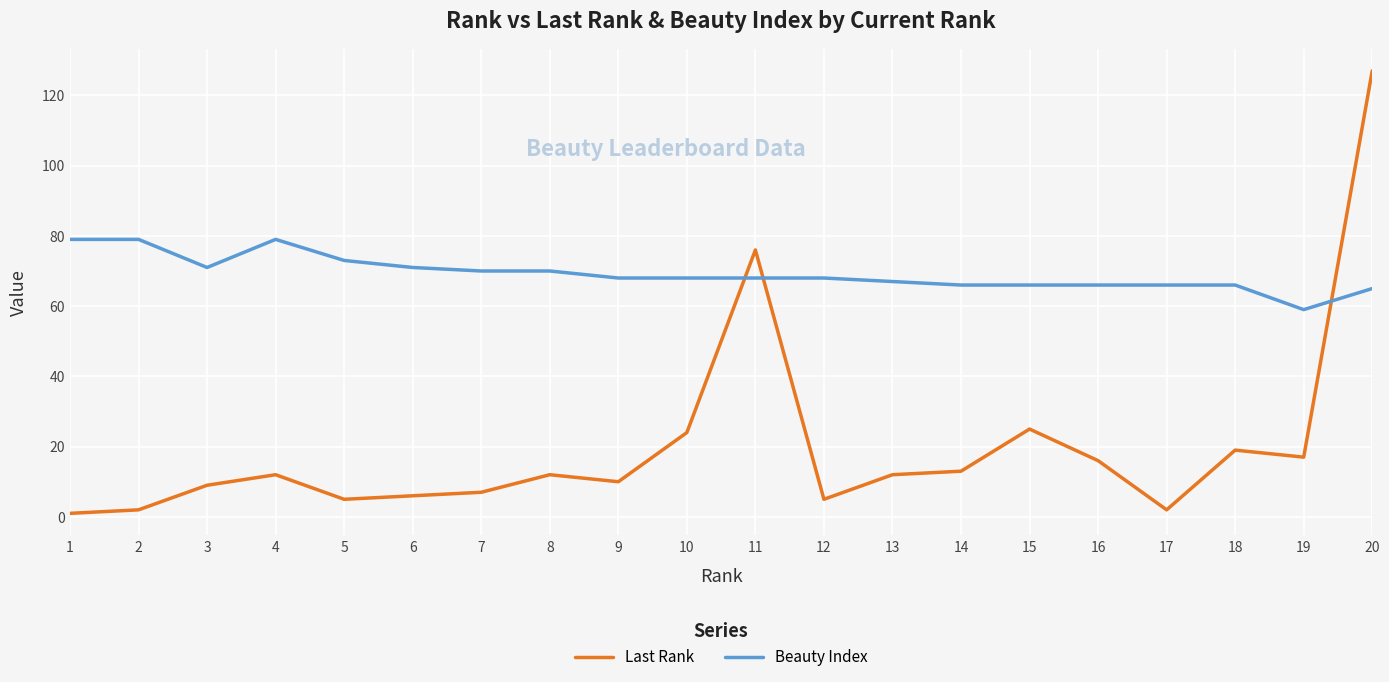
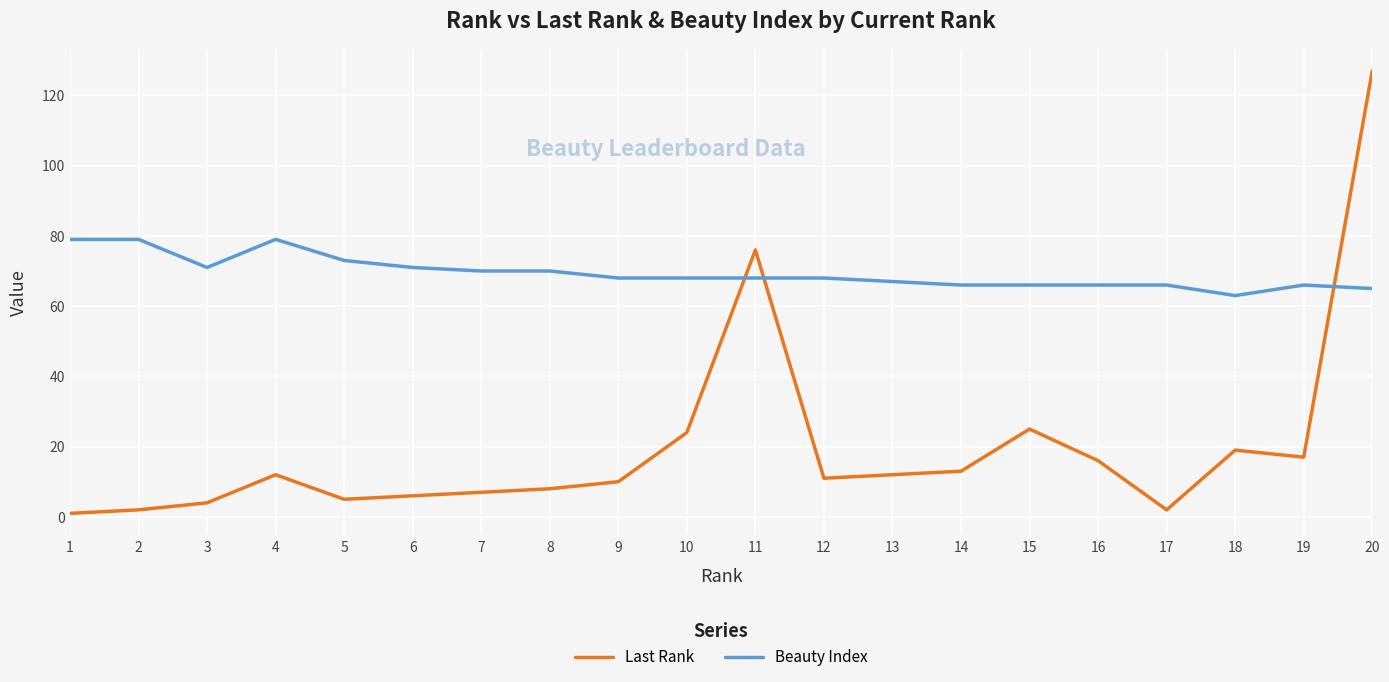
  {
    "Last Rank": {
      "1": 1,
      "2": 2,
-     "3": 9,
+     "3": 4,
      "4": 12,
      "5": 5,
      "6": 6,
      "7": 7,
-     "8": 12,
+     "8": 8,
      "9": 10,
      "10": 24,
      "11": 76,
-     "12": 5,
+     "12": 11,
      "13": 12,
      "14": 13,
      "15": 25,
      "16": 16,
      "17": 2,
      "18": 19,
      "19": 17,
      "20": 127
    },
    "Beauty Index": {
      "1": 79,
      "2": 79,
      "3": 71,
      "4": 79,
      "5": 73,
      "6": 71,
      "7": 70,
      "8": 70,
      "9": 68,
      "10": 68,
      "11": 68,
      "12": 68,
      "13": 67,
      "14": 66,
      "15": 66,
      "16": 66,
      "17": 66,
-     "18": 66,
-     "19": 59,
+     "18": 63,
+     "19": 66,
      "20": 65
    }
  }
